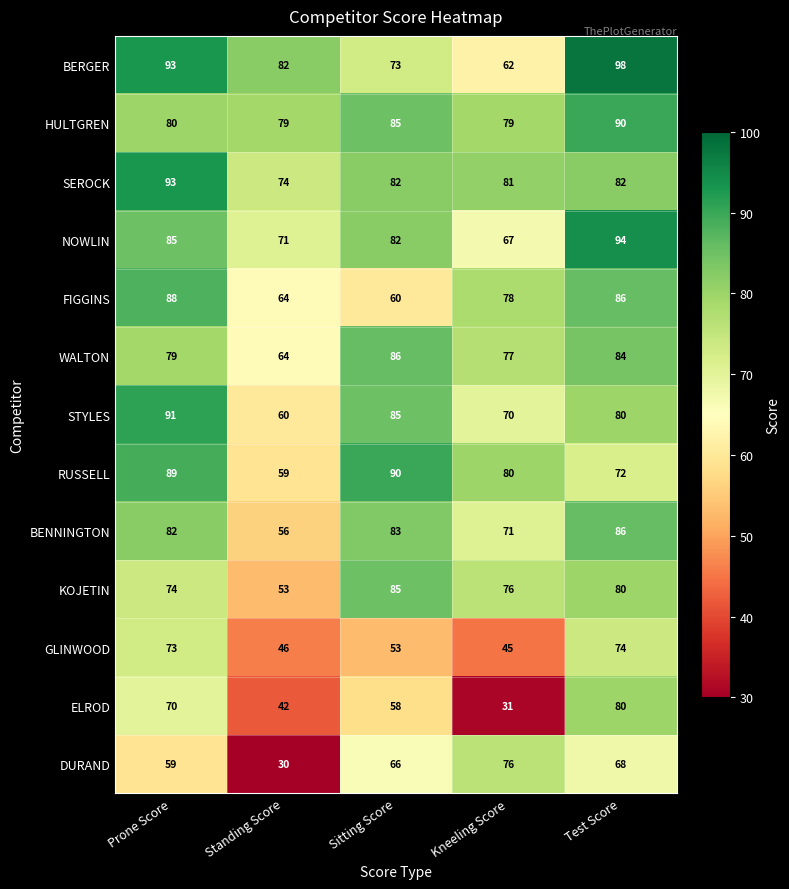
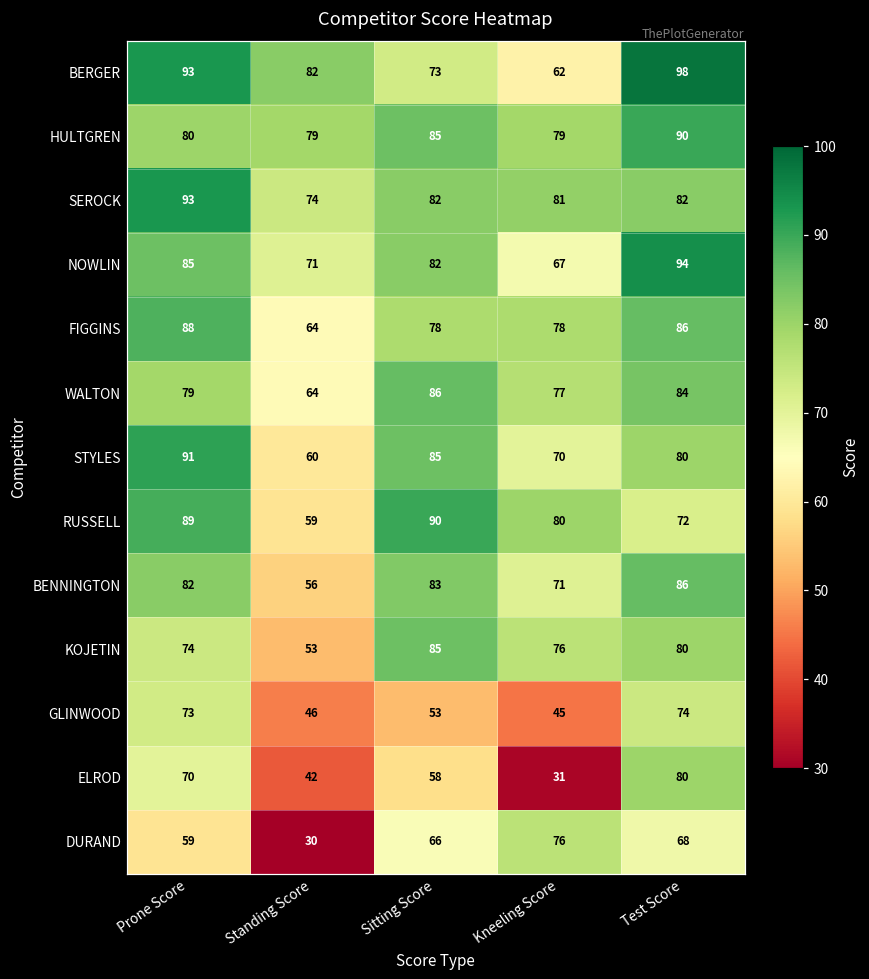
  {
    "BERGER": {
      "Prone Score": 93,
      "Standing Score": 82,
      "Sitting Score": 73,
      "Kneeling Score": 62,
      "Test Score": 98
    },
    "HULTGREN": {
      "Prone Score": 80,
      "Standing Score": 79,
      "Sitting Score": 85,
      "Kneeling Score": 79,
      "Test Score": 90
    },
    "SEROCK": {
      "Prone Score": 93,
      "Standing Score": 74,
      "Sitting Score": 82,
      "Kneeling Score": 81,
      "Test Score": 82
    },
    "NOWLIN": {
      "Prone Score": 85,
      "Standing Score": 71,
      "Sitting Score": 82,
      "Kneeling Score": 67,
      "Test Score": 94
    },
    "FIGGINS": {
      "Prone Score": 88,
      "Standing Score": 64,
-     "Sitting Score": 60,
+     "Sitting Score": 78,
      "Kneeling Score": 78,
      "Test Score": 86
    },
    "WALTON": {
      "Prone Score": 79,
      "Standing Score": 64,
      "Sitting Score": 86,
      "Kneeling Score": 77,
      "Test Score": 84
    },
    "STYLES": {
      "Prone Score": 91,
      "Standing Score": 60,
      "Sitting Score": 85,
      "Kneeling Score": 70,
      "Test Score": 80
    },
    "RUSSELL": {
      "Prone Score": 89,
      "Standing Score": 59,
      "Sitting Score": 90,
      "Kneeling Score": 80,
      "Test Score": 72
    },
    "BENNINGTON": {
      "Prone Score": 82,
      "Standing Score": 56,
      "Sitting Score": 83,
      "Kneeling Score": 71,
      "Test Score": 86
    },
    "KOJETIN": {
      "Prone Score": 74,
      "Standing Score": 53,
      "Sitting Score": 85,
      "Kneeling Score": 76,
      "Test Score": 80
    },
    "GLINWOOD": {
      "Prone Score": 73,
      "Standing Score": 46,
      "Sitting Score": 53,
      "Kneeling Score": 45,
      "Test Score": 74
    },
    "ELROD": {
      "Prone Score": 70,
      "Standing Score": 42,
      "Sitting Score": 58,
      "Kneeling Score": 31,
      "Test Score": 80
    },
    "DURAND": {
      "Prone Score": 59,
      "Standing Score": 30,
      "Sitting Score": 66,
      "Kneeling Score": 76,
      "Test Score": 68
    }
  }
